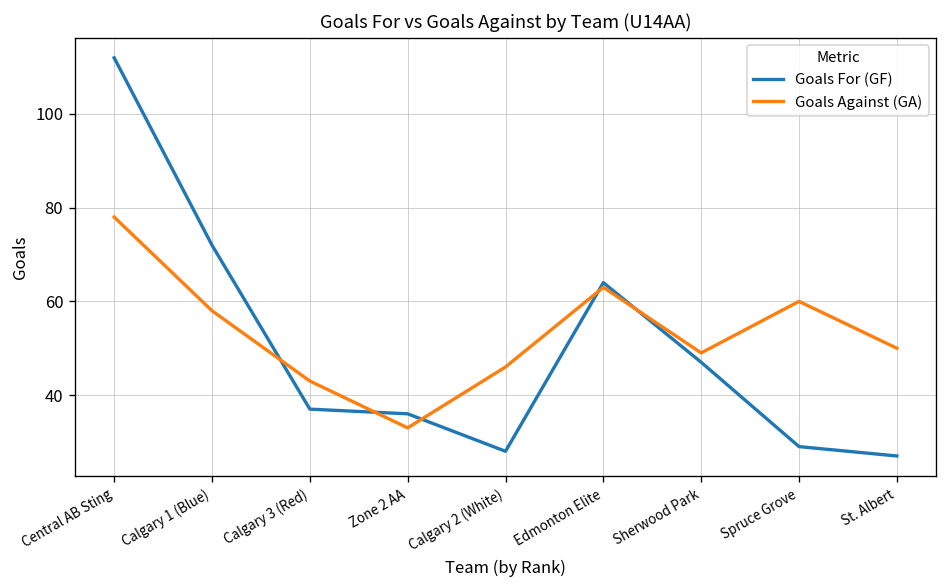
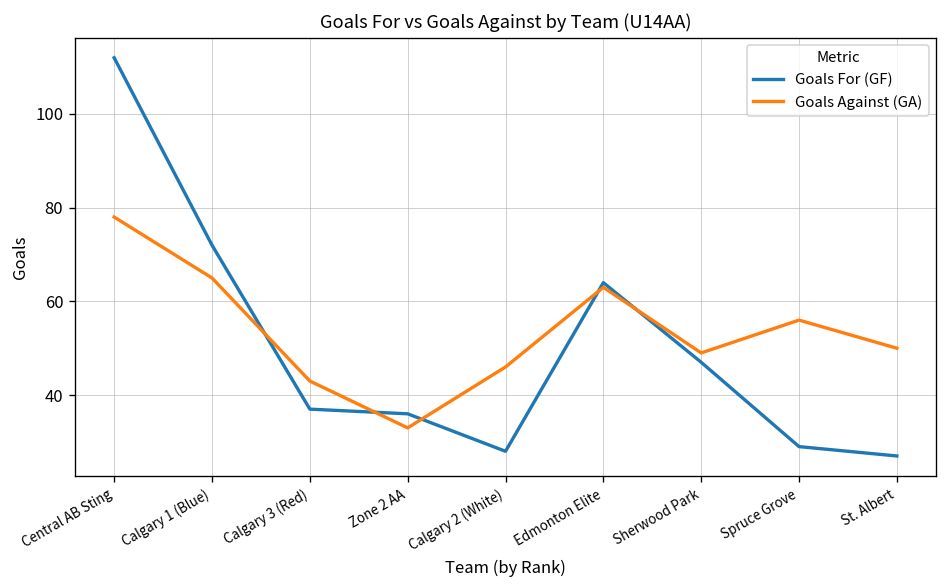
  {
    "Goals For (GF)": {
      "Central AB Sting": 112,
      "Calgary 1 (Blue)": 72,
      "Calgary 3 (Red)": 37,
      "Zone 2 AA": 36,
      "Calgary 2 (White)": 28,
      "Edmonton Elite": 64,
      "Sherwood Park": 47,
      "Spruce Grove": 29,
      "St. Albert": 27
    },
    "Goals Against (GA)": {
      "Central AB Sting": 78,
-     "Calgary 1 (Blue)": 58,
+     "Calgary 1 (Blue)": 65,
      "Calgary 3 (Red)": 43,
      "Zone 2 AA": 33,
      "Calgary 2 (White)": 46,
      "Edmonton Elite": 63,
      "Sherwood Park": 49,
-     "Spruce Grove": 60,
+     "Spruce Grove": 56,
      "St. Albert": 50
    }
  }
